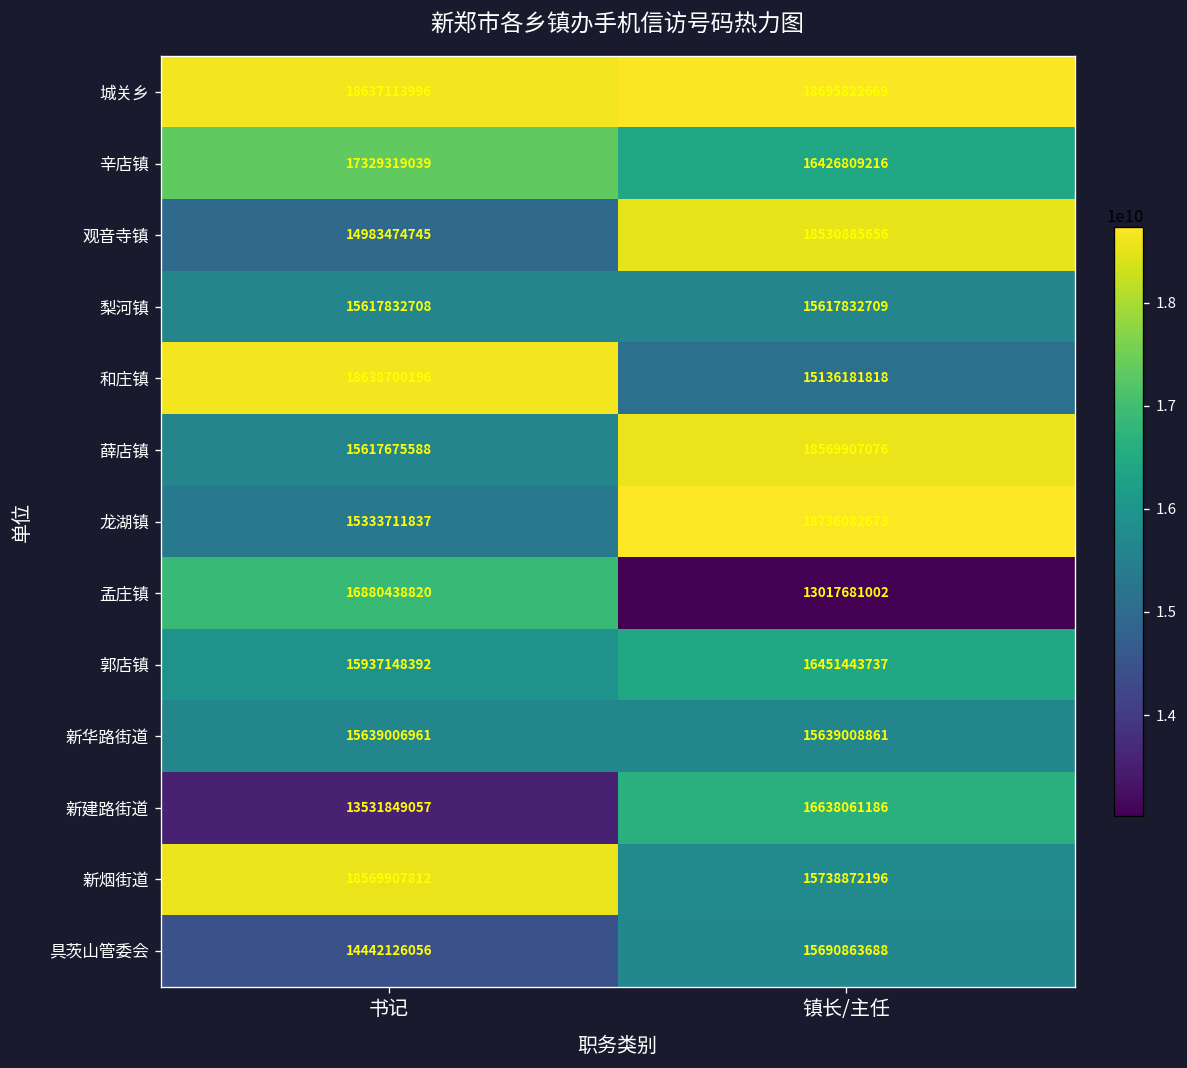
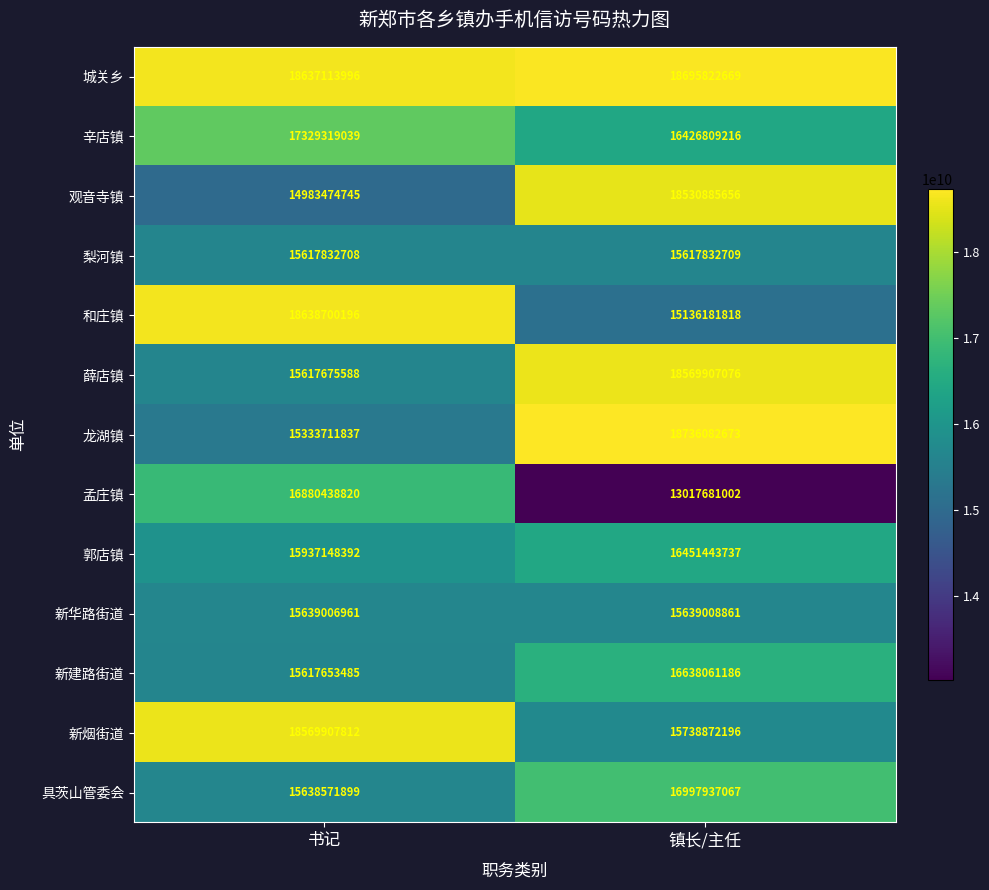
  {
    "辛店镇": {
      "书记": 17329319039,
      "镇长/主任": 16426809216
    },
    "观音寺镇": {
      "书记": 14983474745
    },
    "梨河镇": {
      "书记": 15617832708,
      "镇长/主任": 15617832709
    },
    "和庄镇": {
      "镇长/主任": 15136181818
    },
    "薛店镇": {
      "书记": 15617675588
    },
    "龙湖镇": {
      "书记": 15333711837
    },
    "孟庄镇": {
      "书记": 16880438820,
      "镇长/主任": 13017681002
    },
    "郭店镇": {
      "书记": 15937148392,
      "镇长/主任": 16451443737
    },
    "新华路街道": {
      "书记": 15639006961,
      "镇长/主任": 15639008861
    },
    "新建路街道": {
-     "书记": 13531849057,
+     "书记": 15617653485,
      "镇长/主任": 16638061186
    },
    "新烟街道": {
      "镇长/主任": 15738872196
    },
    "具茨山管委会": {
-     "书记": 14442126056,
-     "镇长/主任": 15690863688
+     "书记": 15638571899,
+     "镇长/主任": 16997937067
    }
  }
